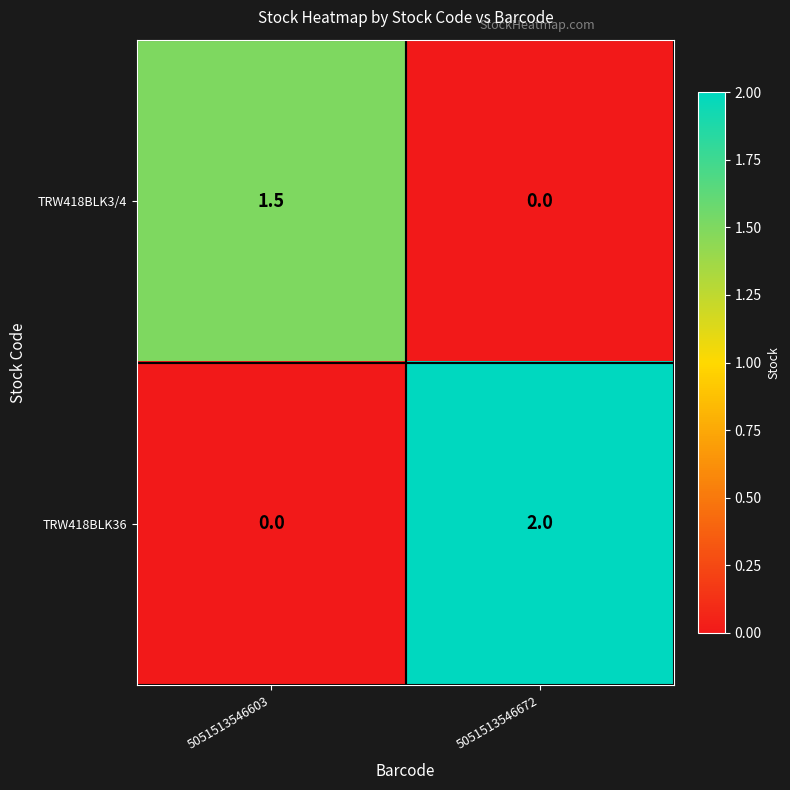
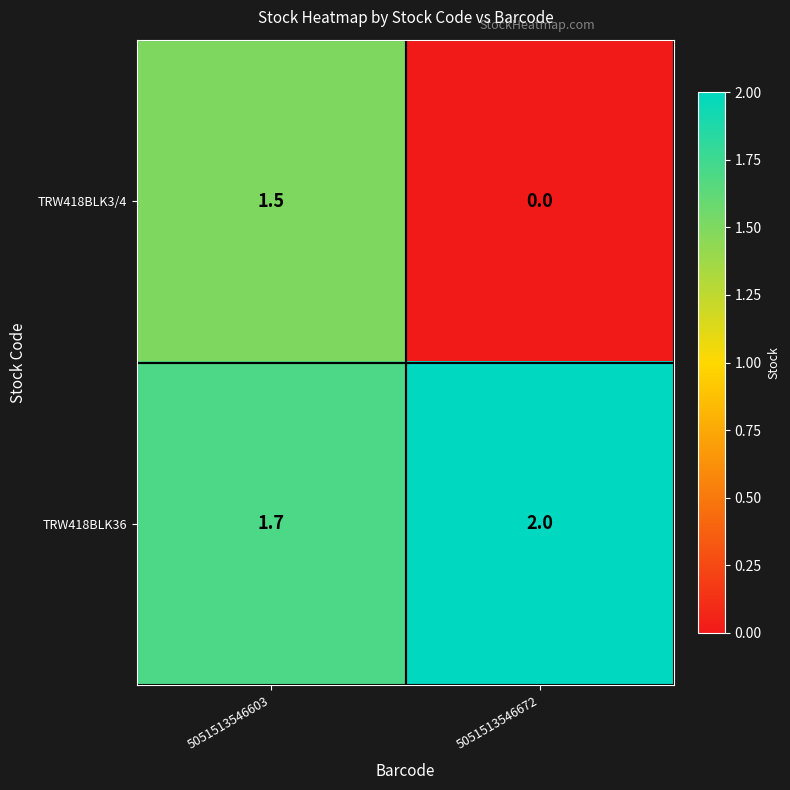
  {
    "TRW418BLK3/4": {
      "5051513546603": 1.5,
      "5051513546672": 0.0
    },
    "TRW418BLK36": {
-     "5051513546603": 0.0,
+     "5051513546603": 1.7,
      "5051513546672": 2.0
    }
  }
